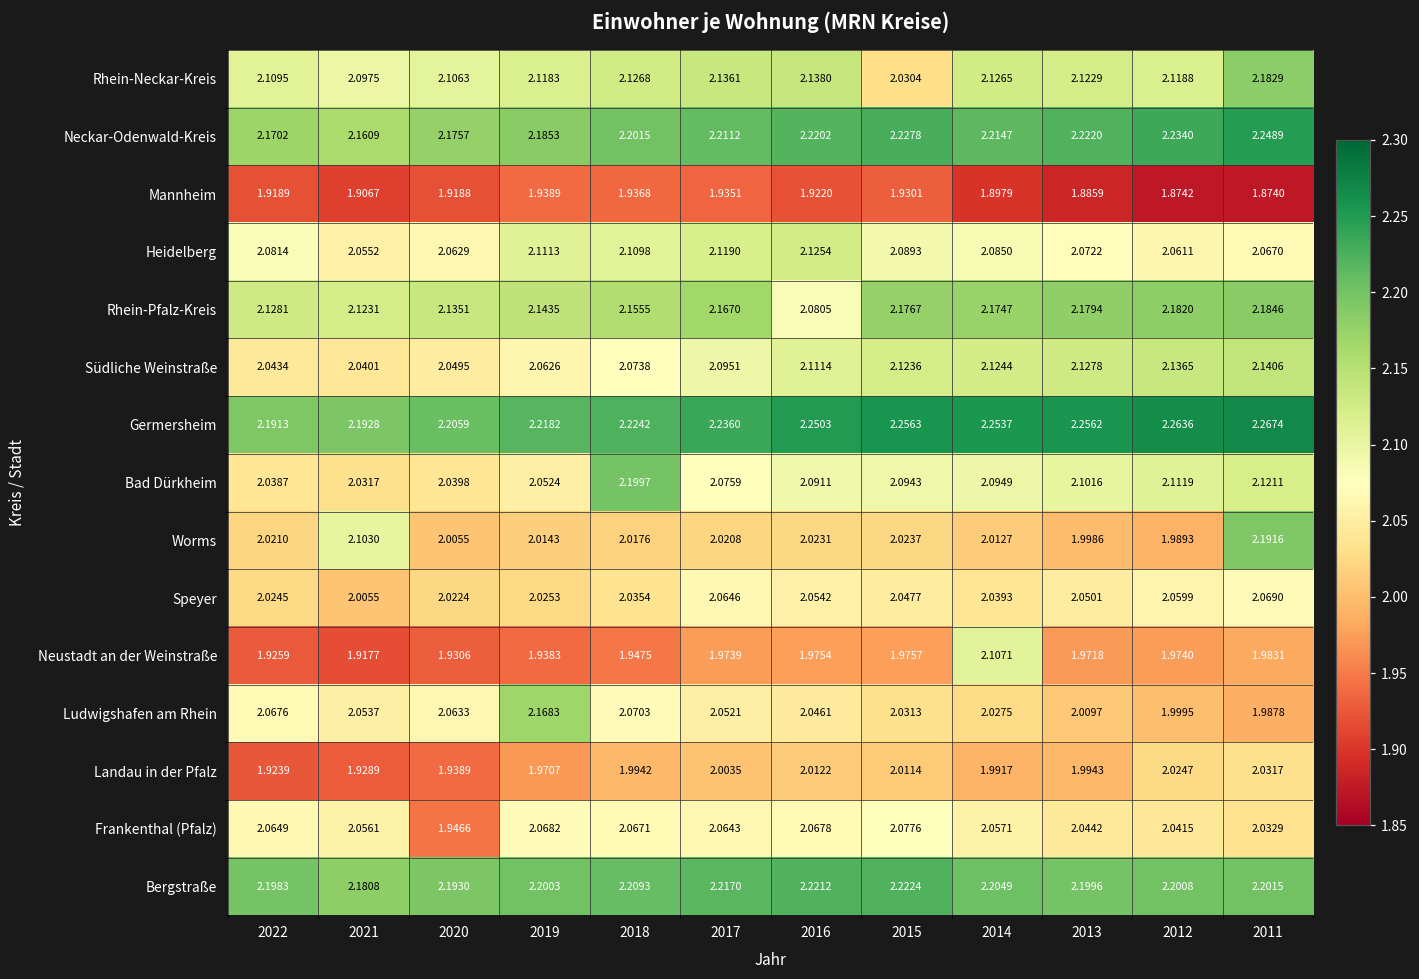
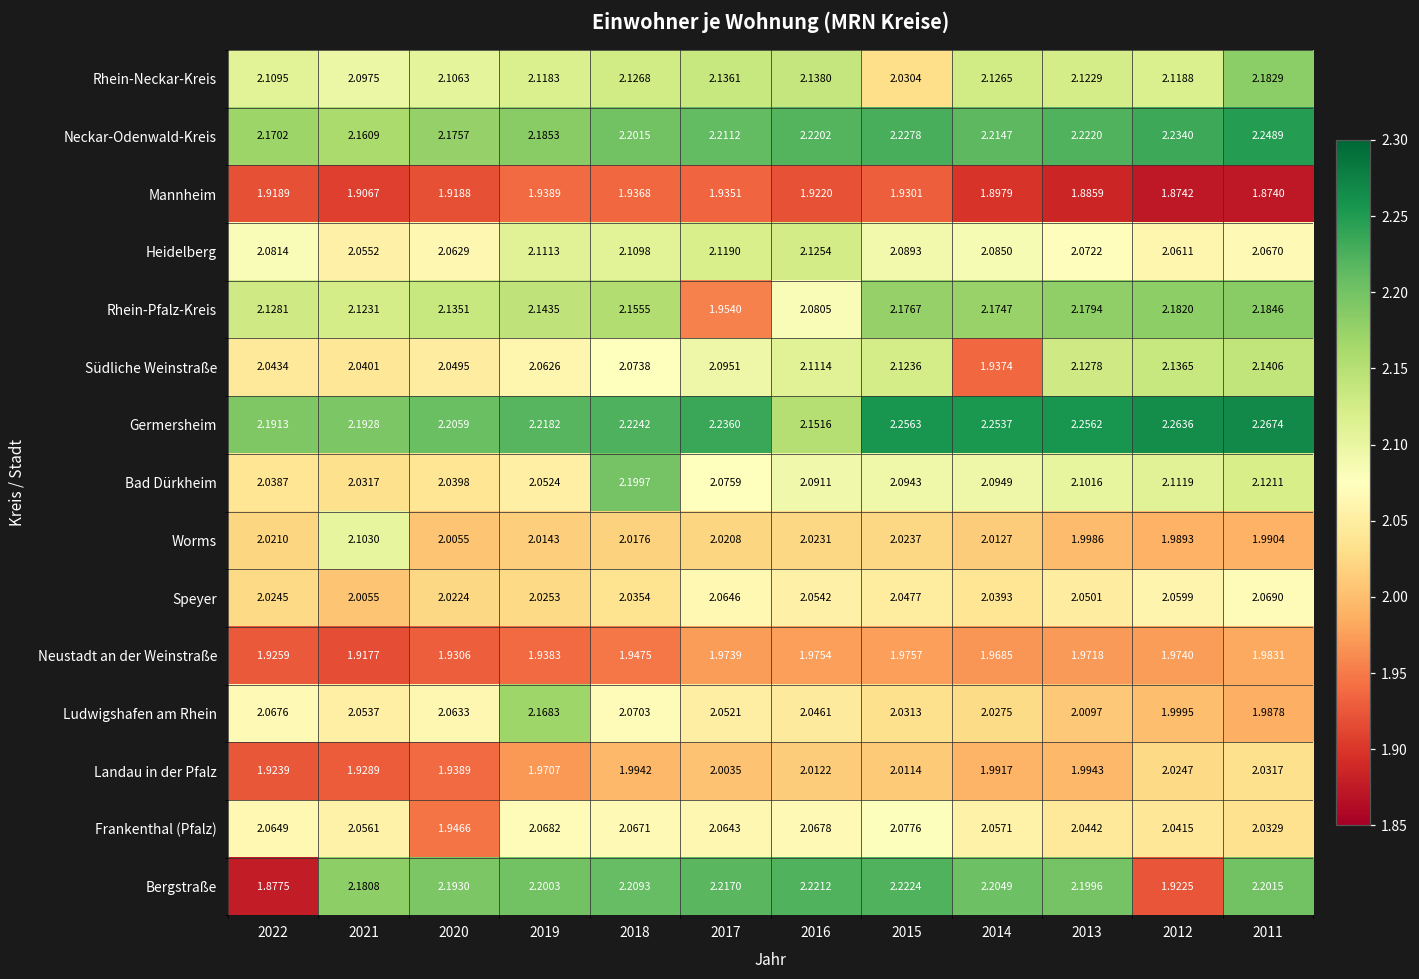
  {
    "Rhein-Neckar-Kreis": {
      "2022": 2.1095,
      "2021": 2.0975,
      "2020": 2.1063,
      "2019": 2.1183,
      "2018": 2.1268,
      "2017": 2.1361,
      "2016": 2.1380,
      "2015": 2.0304,
      "2014": 2.1265,
      "2013": 2.1229,
      "2012": 2.1188,
      "2011": 2.1829
    },
    "Neckar-Odenwald-Kreis": {
      "2022": 2.1702,
      "2021": 2.1609,
      "2020": 2.1757,
      "2019": 2.1853,
      "2018": 2.2015,
      "2017": 2.2112,
      "2016": 2.2202,
      "2015": 2.2278,
      "2014": 2.2147,
      "2013": 2.2220,
      "2012": 2.2340,
      "2011": 2.2489
    },
    "Mannheim": {
      "2022": 1.9189,
      "2021": 1.9067,
      "2020": 1.9188,
      "2019": 1.9389,
      "2018": 1.9368,
      "2017": 1.9351,
      "2016": 1.9220,
      "2015": 1.9301,
      "2014": 1.8979,
      "2013": 1.8859,
      "2012": 1.8742,
      "2011": 1.8740
    },
    "Heidelberg": {
      "2022": 2.0814,
      "2021": 2.0552,
      "2020": 2.0629,
      "2019": 2.1113,
      "2018": 2.1098,
      "2017": 2.1190,
      "2016": 2.1254,
      "2015": 2.0893,
      "2014": 2.0850,
      "2013": 2.0722,
      "2012": 2.0611,
      "2011": 2.0670
    },
    "Rhein-Pfalz-Kreis": {
      "2022": 2.1281,
      "2021": 2.1231,
      "2020": 2.1351,
      "2019": 2.1435,
      "2018": 2.1555,
-     "2017": 2.1670,
+     "2017": 1.9540,
      "2016": 2.0805,
      "2015": 2.1767,
      "2014": 2.1747,
      "2013": 2.1794,
      "2012": 2.1820,
      "2011": 2.1846
    },
    "Südliche Weinstraße": {
      "2022": 2.0434,
      "2021": 2.0401,
      "2020": 2.0495,
      "2019": 2.0626,
      "2018": 2.0738,
      "2017": 2.0951,
      "2016": 2.1114,
      "2015": 2.1236,
-     "2014": 2.1244,
+     "2014": 1.9374,
      "2013": 2.1278,
      "2012": 2.1365,
      "2011": 2.1406
    },
    "Germersheim": {
      "2022": 2.1913,
      "2021": 2.1928,
      "2020": 2.2059,
      "2019": 2.2182,
      "2018": 2.2242,
      "2017": 2.2360,
-     "2016": 2.2503,
+     "2016": 2.1516,
      "2015": 2.2563,
      "2014": 2.2537,
      "2013": 2.2562,
      "2012": 2.2636,
      "2011": 2.2674
    },
    "Bad Dürkheim": {
      "2022": 2.0387,
      "2021": 2.0317,
      "2020": 2.0398,
      "2019": 2.0524,
      "2018": 2.1997,
      "2017": 2.0759,
      "2016": 2.0911,
      "2015": 2.0943,
      "2014": 2.0949,
      "2013": 2.1016,
      "2012": 2.1119,
      "2011": 2.1211
    },
    "Worms": {
      "2022": 2.0210,
      "2021": 2.1030,
      "2020": 2.0055,
      "2019": 2.0143,
      "2018": 2.0176,
      "2017": 2.0208,
      "2016": 2.0231,
      "2015": 2.0237,
      "2014": 2.0127,
      "2013": 1.9986,
      "2012": 1.9893,
-     "2011": 2.1916
+     "2011": 1.9904
    },
    "Speyer": {
      "2022": 2.0245,
      "2021": 2.0055,
      "2020": 2.0224,
      "2019": 2.0253,
      "2018": 2.0354,
      "2017": 2.0646,
      "2016": 2.0542,
      "2015": 2.0477,
      "2014": 2.0393,
      "2013": 2.0501,
      "2012": 2.0599,
      "2011": 2.0690
    },
    "Neustadt an der Weinstraße": {
      "2022": 1.9259,
      "2021": 1.9177,
      "2020": 1.9306,
      "2019": 1.9383,
      "2018": 1.9475,
      "2017": 1.9739,
      "2016": 1.9754,
      "2015": 1.9757,
-     "2014": 2.1071,
+     "2014": 1.9685,
      "2013": 1.9718,
      "2012": 1.9740,
      "2011": 1.9831
    },
    "Ludwigshafen am Rhein": {
      "2022": 2.0676,
      "2021": 2.0537,
      "2020": 2.0633,
      "2019": 2.1683,
      "2018": 2.0703,
      "2017": 2.0521,
      "2016": 2.0461,
      "2015": 2.0313,
      "2014": 2.0275,
      "2013": 2.0097,
      "2012": 1.9995,
      "2011": 1.9878
    },
    "Landau in der Pfalz": {
      "2022": 1.9239,
      "2021": 1.9289,
      "2020": 1.9389,
      "2019": 1.9707,
      "2018": 1.9942,
      "2017": 2.0035,
      "2016": 2.0122,
      "2015": 2.0114,
      "2014": 1.9917,
      "2013": 1.9943,
      "2012": 2.0247,
      "2011": 2.0317
    },
    "Frankenthal (Pfalz)": {
      "2022": 2.0649,
      "2021": 2.0561,
      "2020": 1.9466,
      "2019": 2.0682,
      "2018": 2.0671,
      "2017": 2.0643,
      "2016": 2.0678,
      "2015": 2.0776,
      "2014": 2.0571,
      "2013": 2.0442,
      "2012": 2.0415,
      "2011": 2.0329
    },
    "Bergstraße": {
-     "2022": 2.1983,
+     "2022": 1.8775,
      "2021": 2.1808,
      "2020": 2.1930,
      "2019": 2.2003,
      "2018": 2.2093,
      "2017": 2.2170,
      "2016": 2.2212,
      "2015": 2.2224,
      "2014": 2.2049,
      "2013": 2.1996,
-     "2012": 2.2008,
+     "2012": 1.9225,
      "2011": 2.2015
    }
  }
